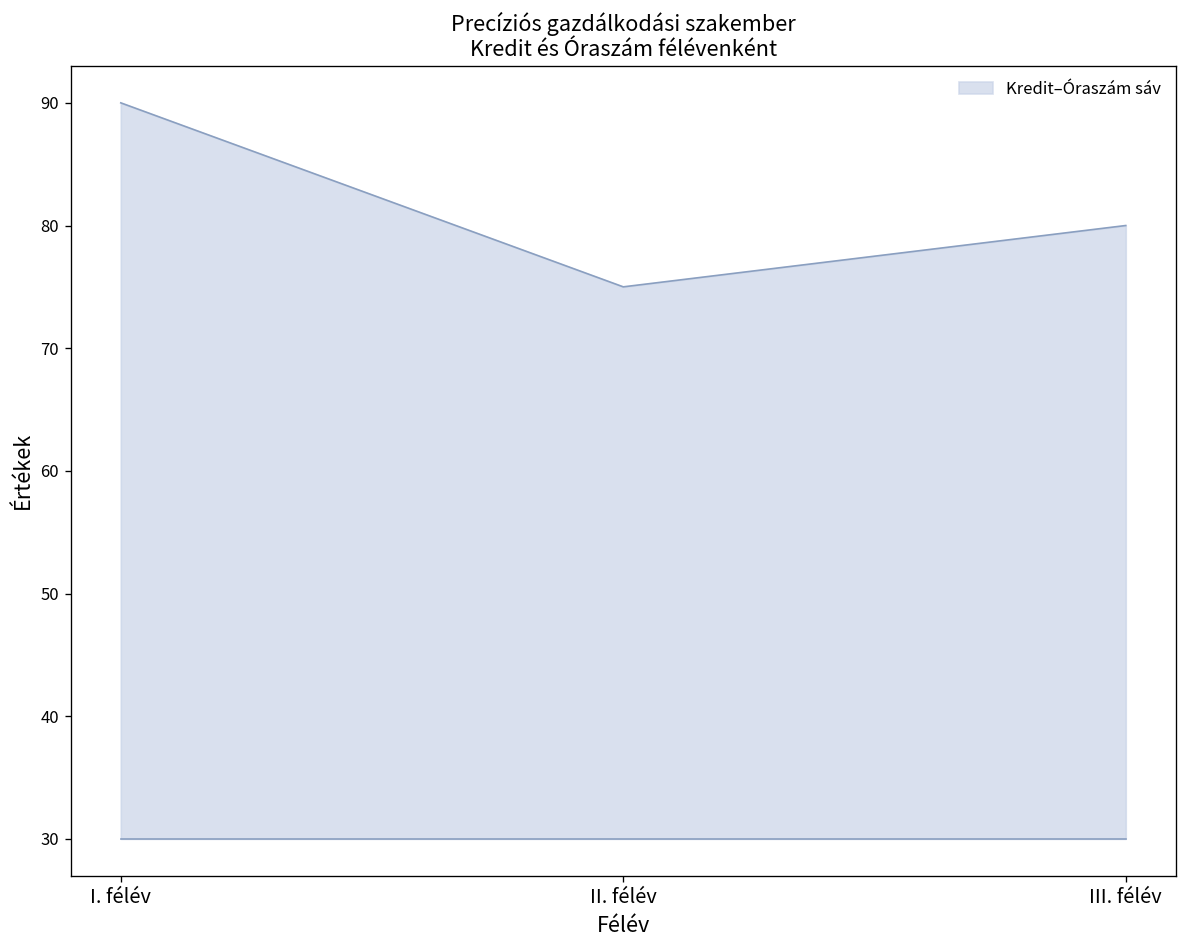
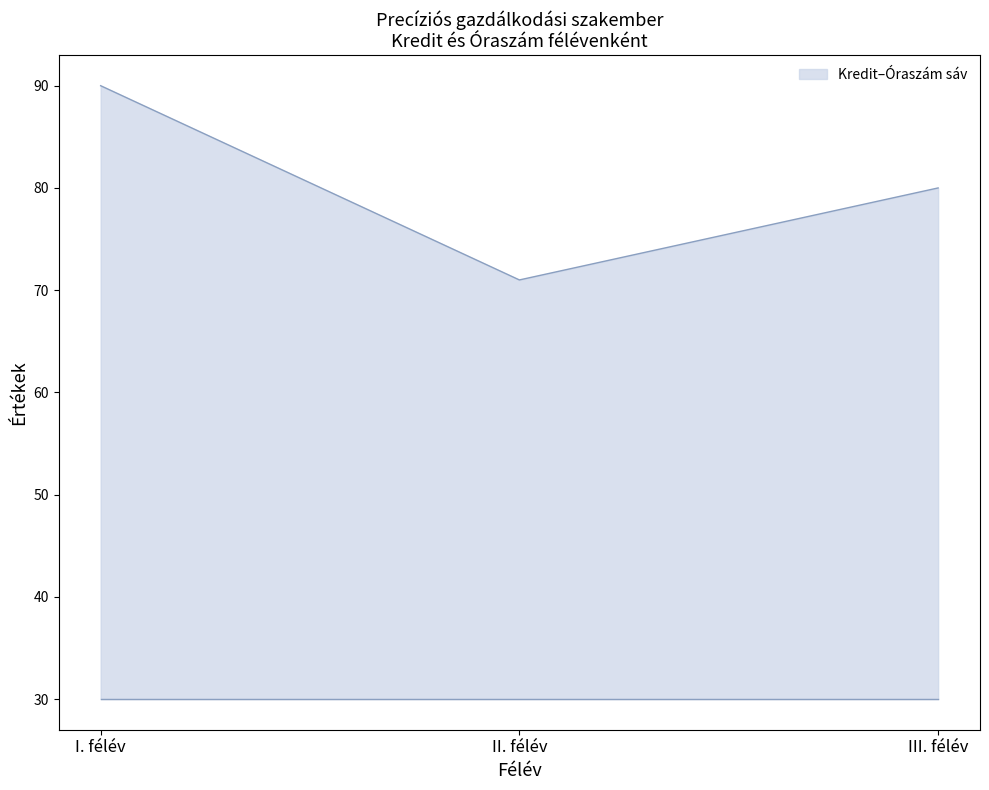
  {
    "Kredit–Óraszám sáv": {
      "I. félév": 90,
-     "II. félév": 75,
+     "II. félév": 71,
      "III. félév": 80
    }
  }
